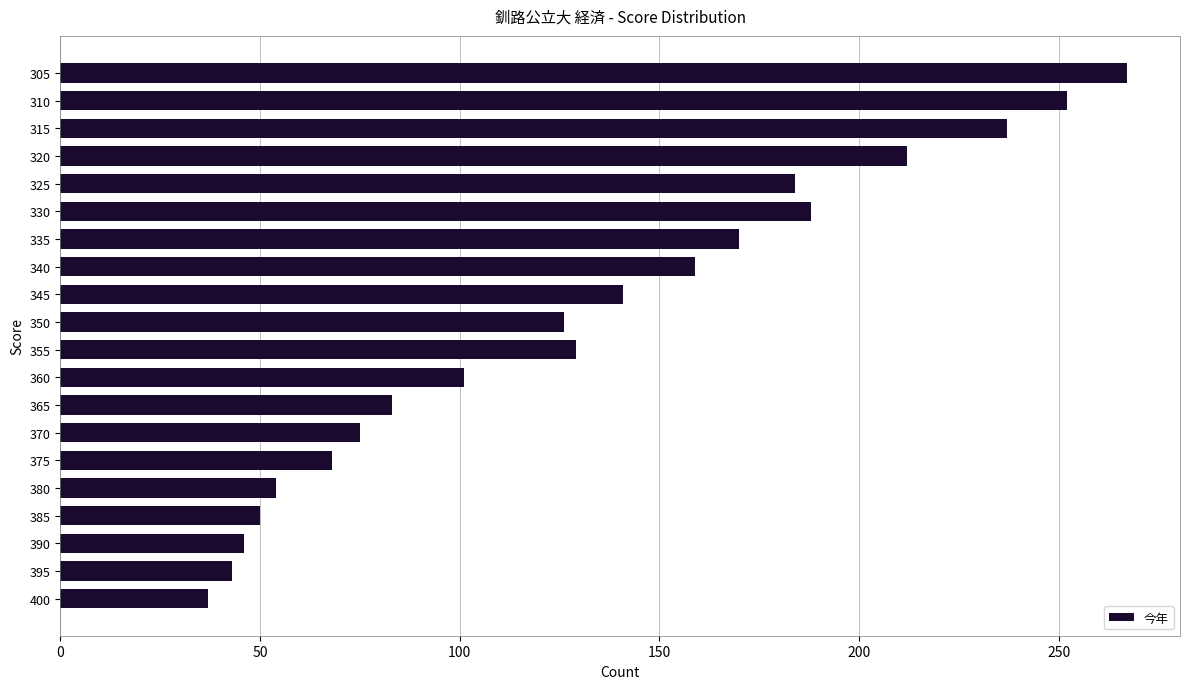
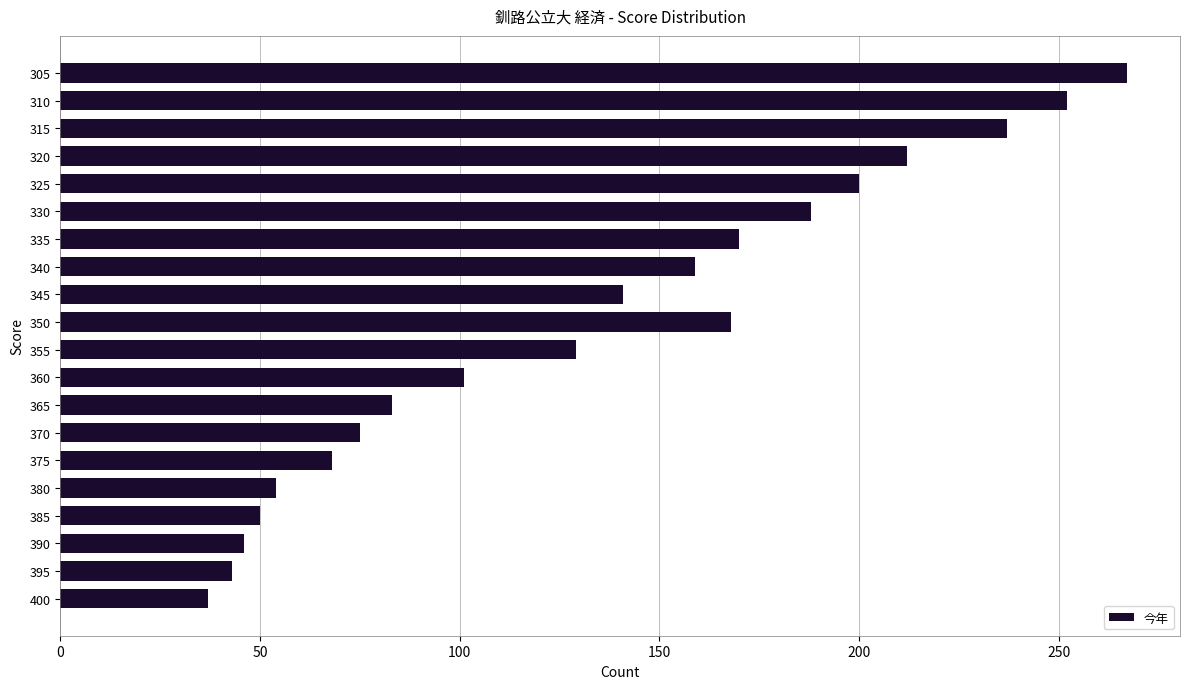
  {
    "305": 267,
    "310": 252,
    "315": 237,
    "320": 212,
-   "325": 184,
+   "325": 200,
    "330": 188,
    "335": 170,
    "340": 159,
    "345": 141,
-   "350": 126,
+   "350": 168,
    "355": 129,
    "360": 101,
    "365": 83,
    "370": 75,
    "375": 68,
    "380": 54,
    "385": 50,
    "390": 46,
    "395": 43,
    "400": 37
  }
